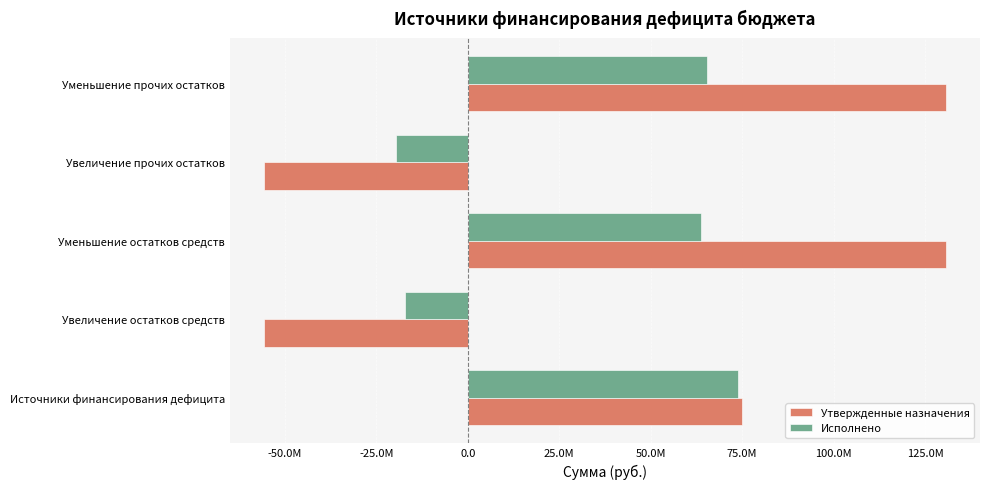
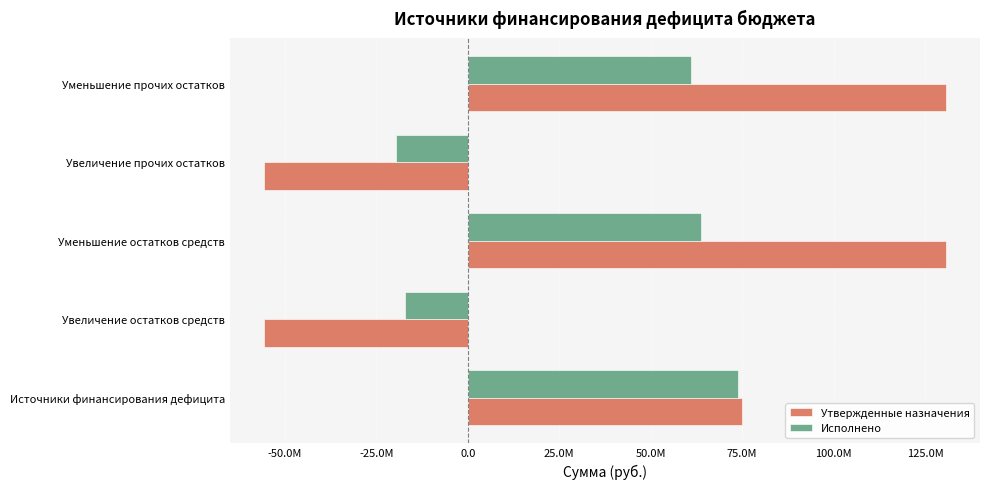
  {
    "Утвержденные назначения": {
      "Уменьшение прочих остатков": 131000000,
      "Увеличение прочих остатков": -56000000,
      "Уменьшение остатков средств": 131000000,
      "Увеличение остатков средств": -56000000,
      "Источники финансирования дефицита": 75000000
    },
    "Исполнено": {
-     "Уменьшение прочих остатков": 65000000,
+     "Уменьшение прочих остатков": 61000000,
      "Увеличение прочих остатков": -20000000,
      "Уменьшение остатков средств": 64000000,
      "Увеличение остатков средств": -17000000,
      "Источники финансирования дефицита": 74000000
    }
  }
